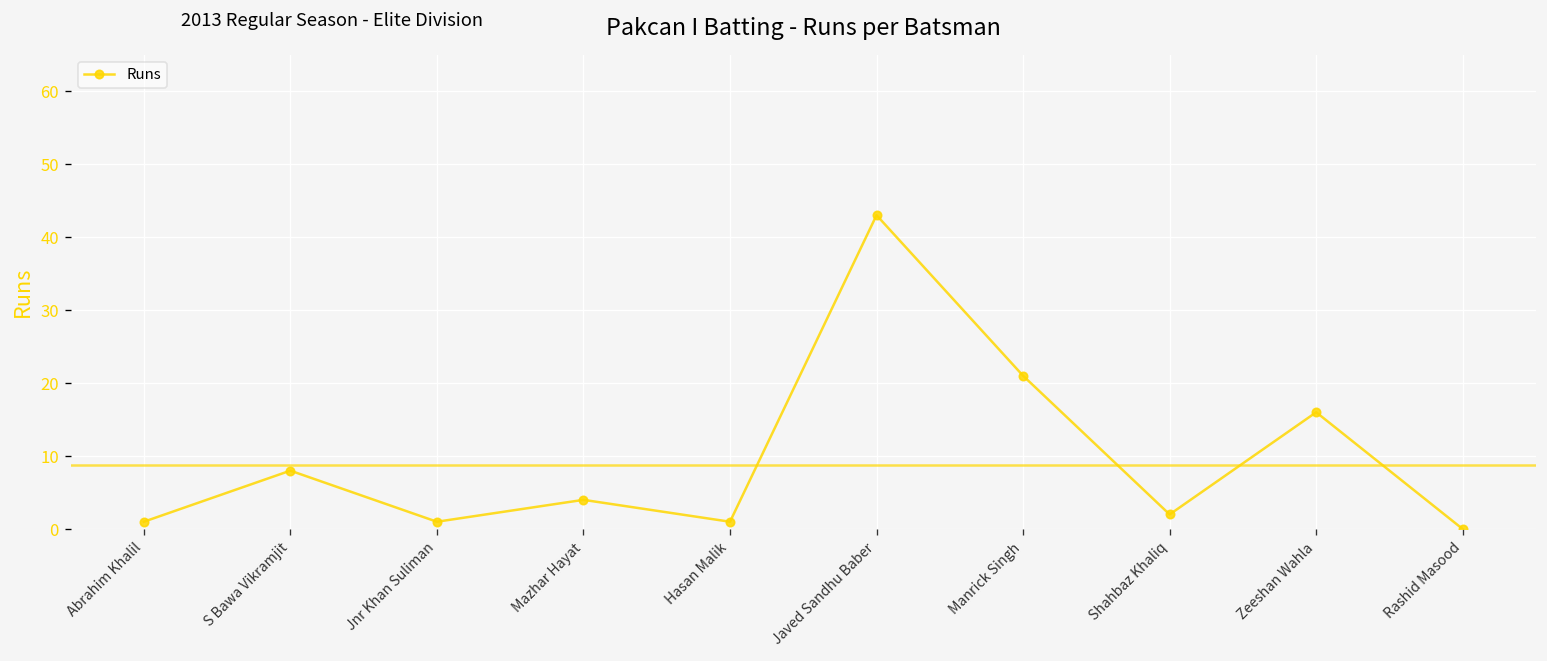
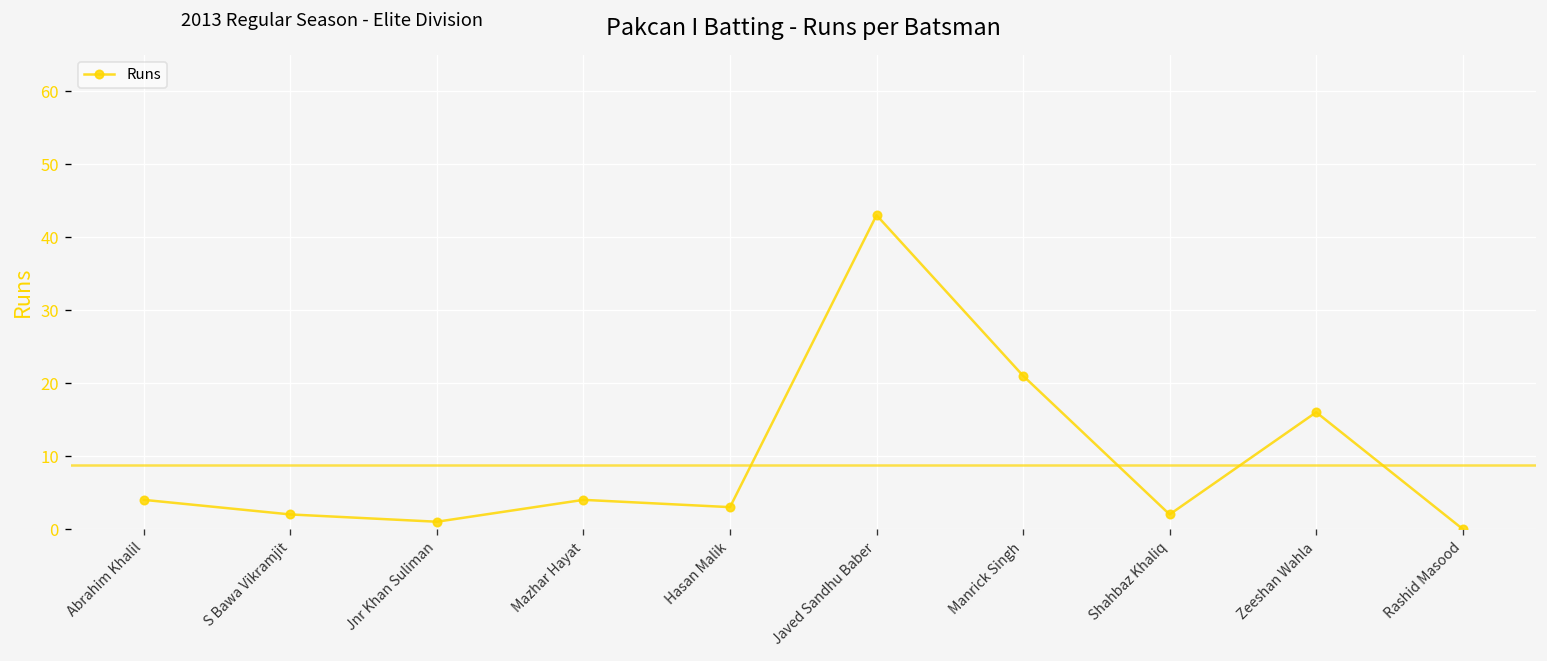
  {
-   "Abrahim Khalil": 1,
-   "S Bawa Vikramjit": 8,
+   "Abrahim Khalil": 4,
+   "S Bawa Vikramjit": 2,
    "Jnr Khan Suliman": 1,
    "Mazhar Hayat": 4,
-   "Hasan Malik": 1,
+   "Hasan Malik": 3,
    "Javed Sandhu Baber": 43,
    "Manrick Singh": 21,
    "Shahbaz Khaliq": 2,
    "Zeeshan Wahla": 16,
    "Rashid Masood": 0
  }
